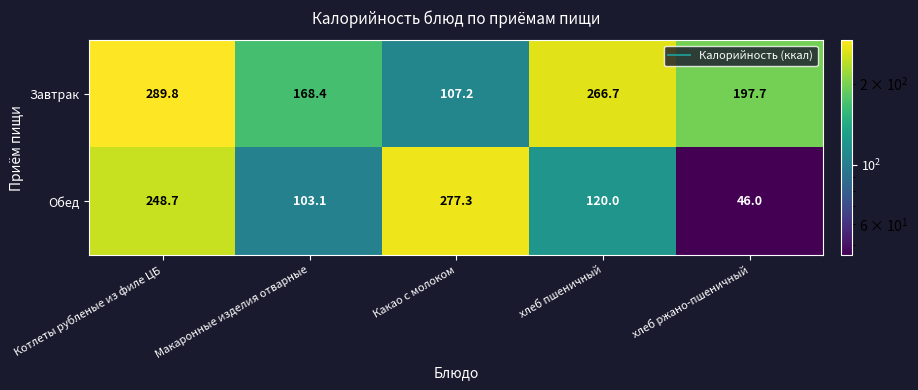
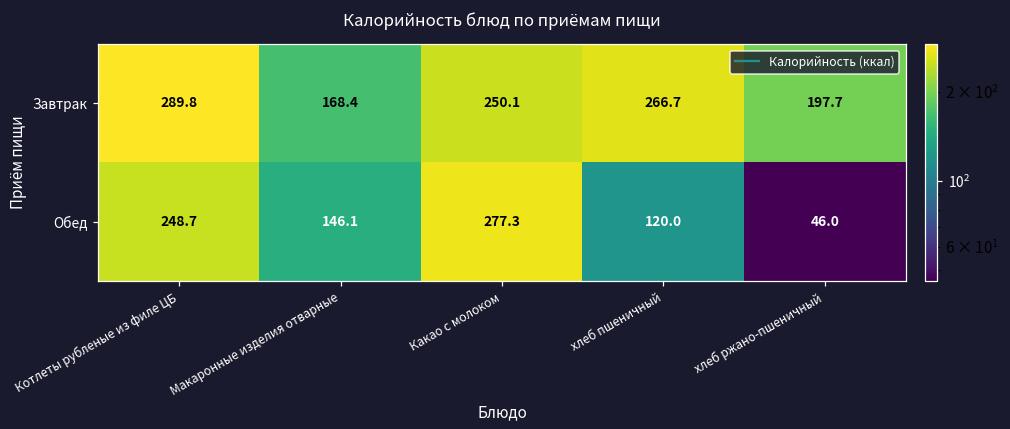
  {
    "Завтрак": {
      "Котлеты рубленые из филе ЦБ": 289.8,
      "Макаронные изделия отварные": 168.4,
-     "Какао с молоком": 107.2,
+     "Какао с молоком": 250.1,
      "хлеб пшеничный": 266.7,
      "хлеб ржано-пшеничный": 197.7
    },
    "Обед": {
      "Котлеты рубленые из филе ЦБ": 248.7,
-     "Макаронные изделия отварные": 103.1,
+     "Макаронные изделия отварные": 146.1,
      "Какао с молоком": 277.3,
      "хлеб пшеничный": 120.0,
      "хлеб ржано-пшеничный": 46.0
    }
  }
